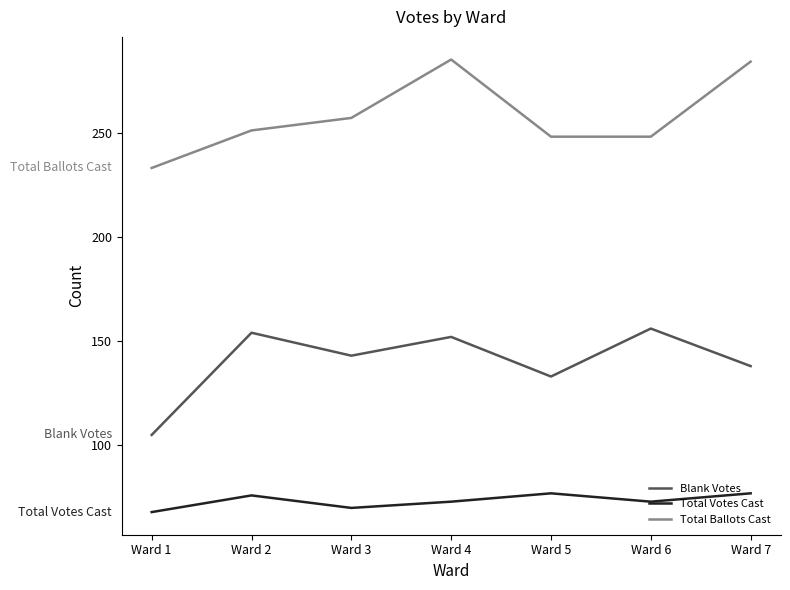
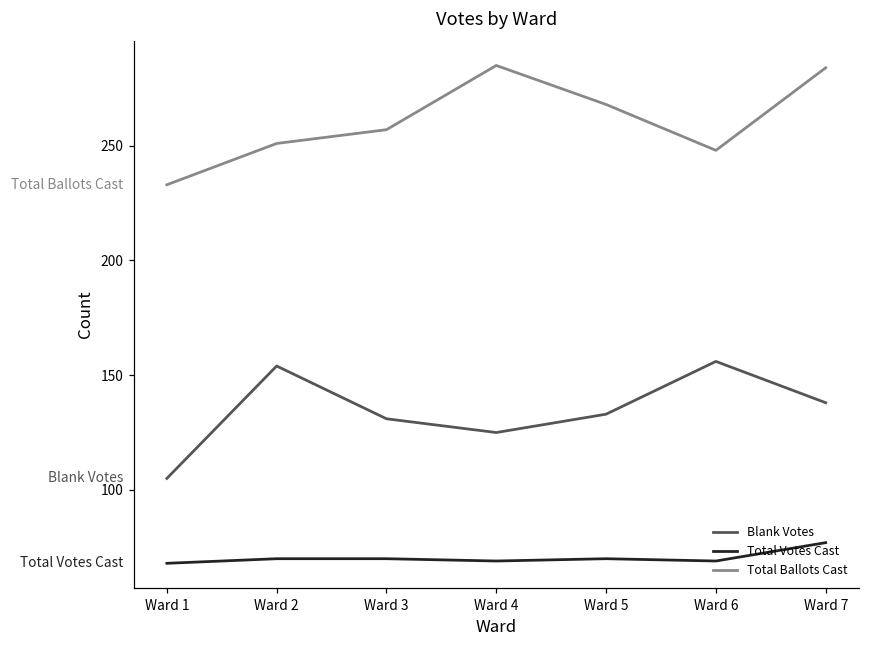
  {
    "Blank Votes": {
      "Ward 1": 105,
      "Ward 2": 154,
-     "Ward 3": 143,
-     "Ward 4": 152,
+     "Ward 3": 131,
+     "Ward 4": 125,
      "Ward 5": 133,
      "Ward 6": 156,
      "Ward 7": 138
    },
    "Total Votes Cast": {
      "Ward 1": 68,
-     "Ward 2": 76,
+     "Ward 2": 70,
      "Ward 3": 70,
-     "Ward 4": 73,
-     "Ward 5": 77,
-     "Ward 6": 73,
+     "Ward 4": 69,
+     "Ward 5": 70,
+     "Ward 6": 69,
      "Ward 7": 77
    },
    "Total Ballots Cast": {
      "Ward 1": 233,
      "Ward 2": 251,
      "Ward 3": 257,
      "Ward 4": 285,
-     "Ward 5": 248,
+     "Ward 5": 268,
      "Ward 6": 248,
      "Ward 7": 284
    }
  }
